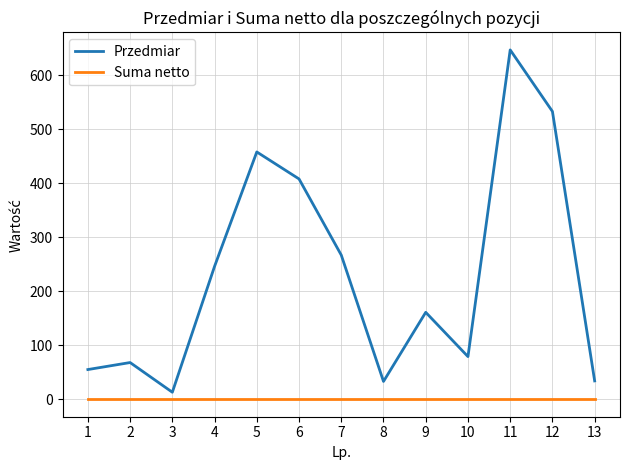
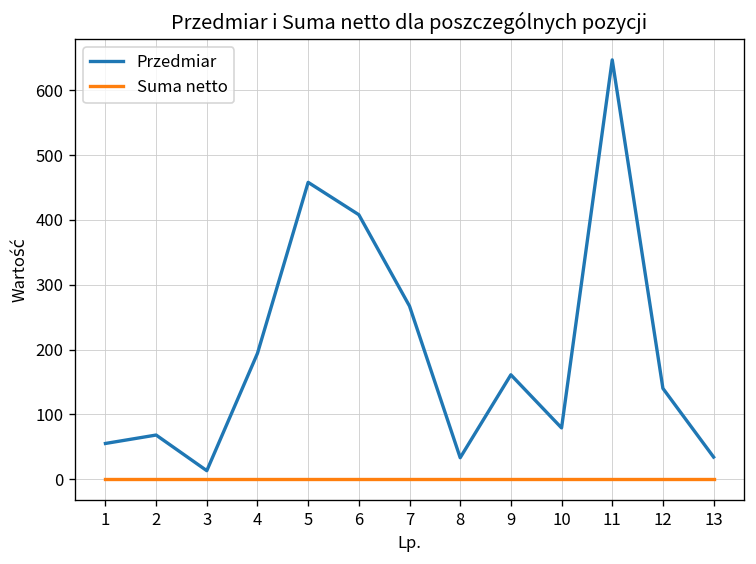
  {
    "Przedmiar": {
      "1": 60,
      "2": 70,
      "3": 10,
-     "4": 250,
+     "4": 190,
      "5": 460,
      "6": 410,
      "7": 270,
      "8": 30,
      "9": 160,
      "10": 80,
      "11": 650,
-     "12": 530,
+     "12": 140,
      "13": 30
    },
    "Suma netto": {
      "1": 0,
      "2": 0,
      "3": 0,
      "4": 0,
      "5": 0,
      "6": 0,
      "7": 0,
      "8": 0,
      "9": 0,
      "10": 0,
      "11": 0,
      "12": 0,
      "13": 0
    }
  }
